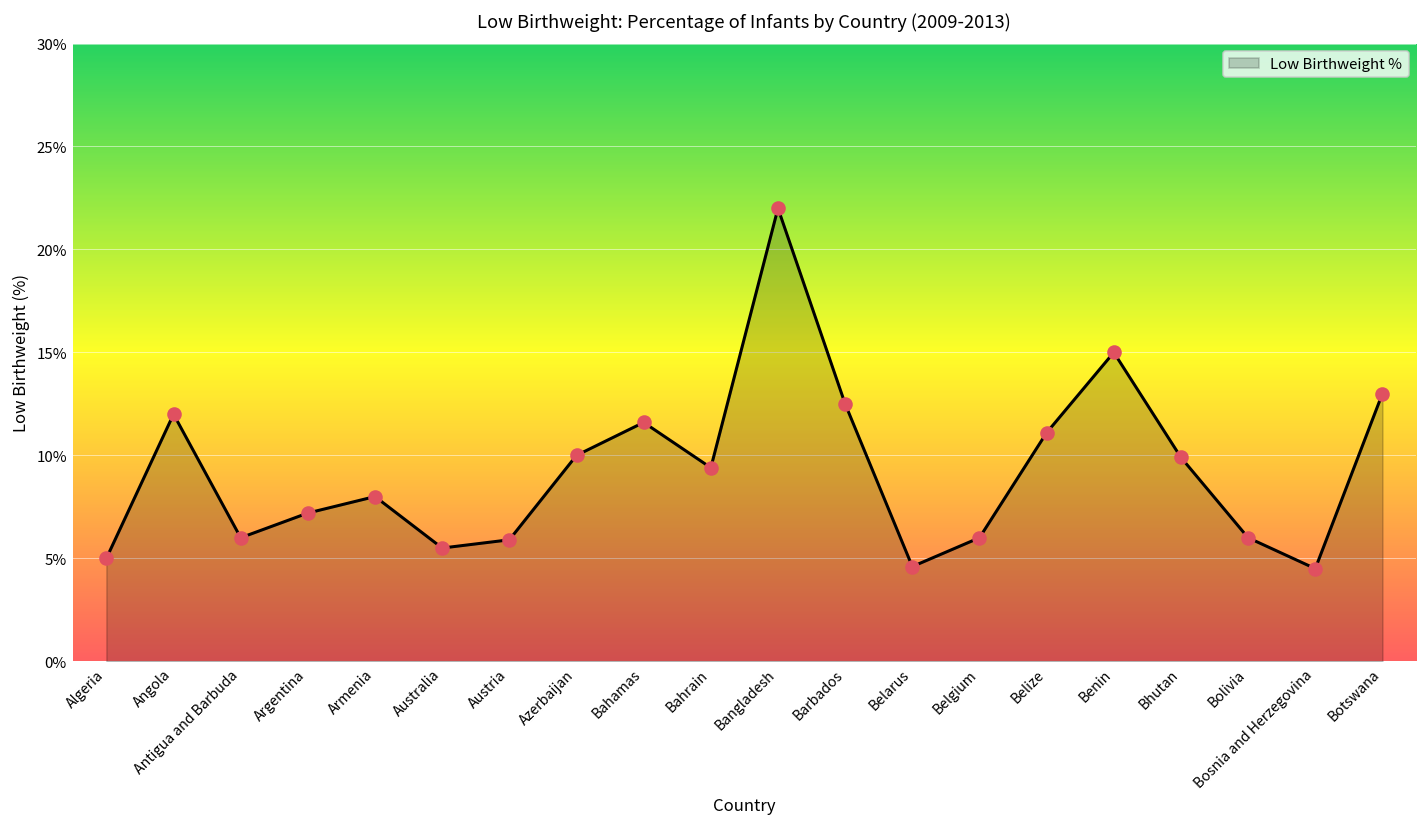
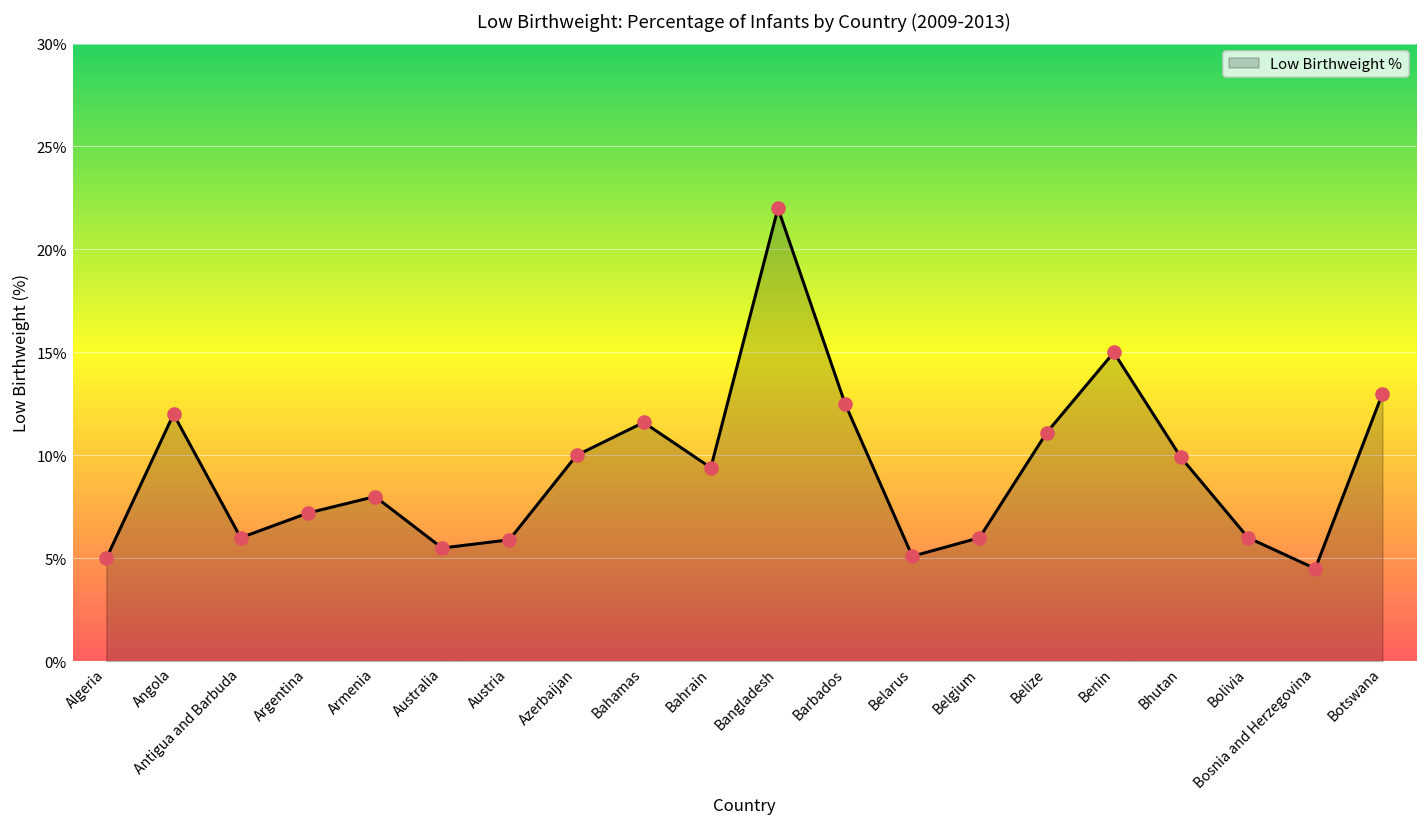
  {
    "Algeria": "5.0%",
    "Angola": "12.0%",
    "Antigua and Barbuda": "6.0%",
    "Argentina": "7.2%",
    "Armenia": "8.0%",
    "Australia": "5.5%",
    "Austria": "5.9%",
    "Azerbaijan": "10.0%",
    "Bahamas": "11.6%",
    "Bahrain": "9.4%",
    "Bangladesh": "22.0%",
    "Barbados": "12.5%",
-   "Belarus": "4.6%",
+   "Belarus": "5.1%",
    "Belgium": "6.0%",
    "Belize": "11.1%",
    "Benin": "15.0%",
    "Bhutan": "9.9%",
    "Bolivia": "6.0%",
    "Bosnia and Herzegovina": "4.5%",
    "Botswana": "13.0%"
  }
